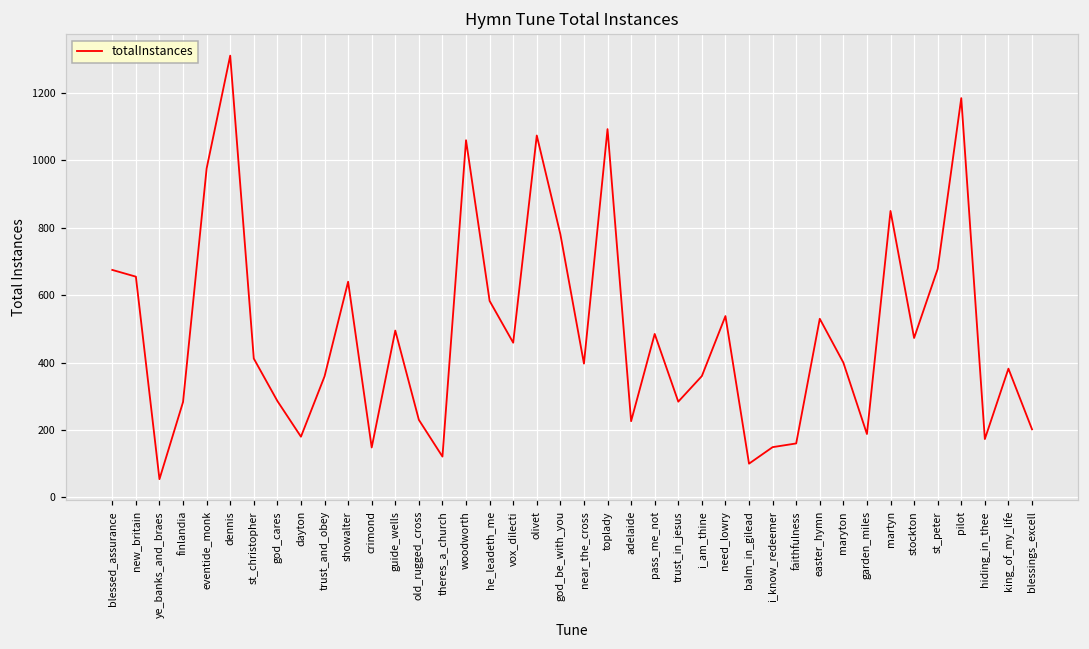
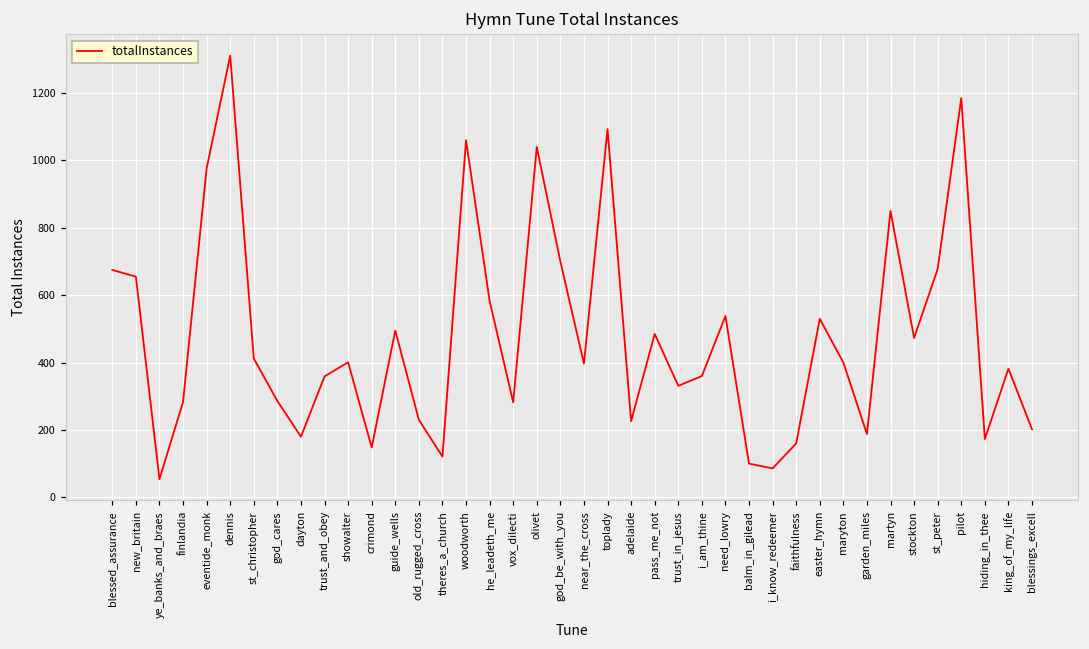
  {
    "blessed_assurance": 680,
    "new_britain": 660,
    "ye_banks_and_braes": 50,
    "finlandia": 280,
    "eventide_monk": 980,
    "dennis": 1310,
    "st_christopher": 410,
    "god_cares": 290,
    "dayton": 180,
    "trust_and_obey": 360,
-   "showalter": 640,
+   "showalter": 400,
    "crimond": 150,
    "guide_wells": 500,
    "old_rugged_cross": 230,
    "theres_a_church": 120,
    "woodworth": 1060,
    "he_leadeth_me": 580,
-   "vox_dilecti": 460,
-   "olivet": 1070,
-   "god_be_with_you": 780,
+   "vox_dilecti": 280,
+   "olivet": 1040,
+   "god_be_with_you": 700,
    "near_the_cross": 400,
    "toplady": 1090,
    "adelaide": 230,
    "pass_me_not": 490,
-   "trust_in_jesus": 280,
+   "trust_in_jesus": 330,
    "i_am_thine": 360,
    "need_lowry": 540,
    "balm_in_gilead": 100,
-   "i_know_redeemer": 150,
+   "i_know_redeemer": 90,
    "faithfulness": 160,
    "easter_hymn": 530,
    "maryton": 400,
    "garden_miles": 190,
    "martyn": 850,
    "stockton": 470,
    "st_peter": 680,
    "pilot": 1190,
    "hiding_in_thee": 170,
    "king_of_my_life": 380,
    "blessings_excell": 200
  }
